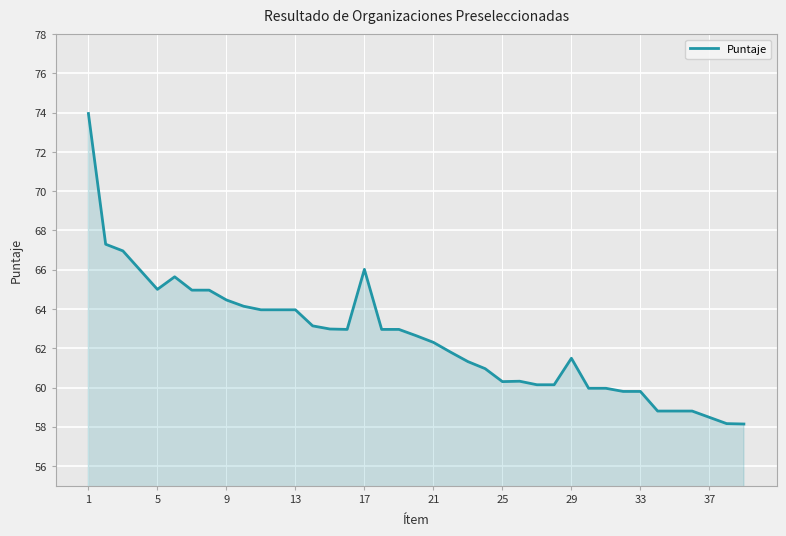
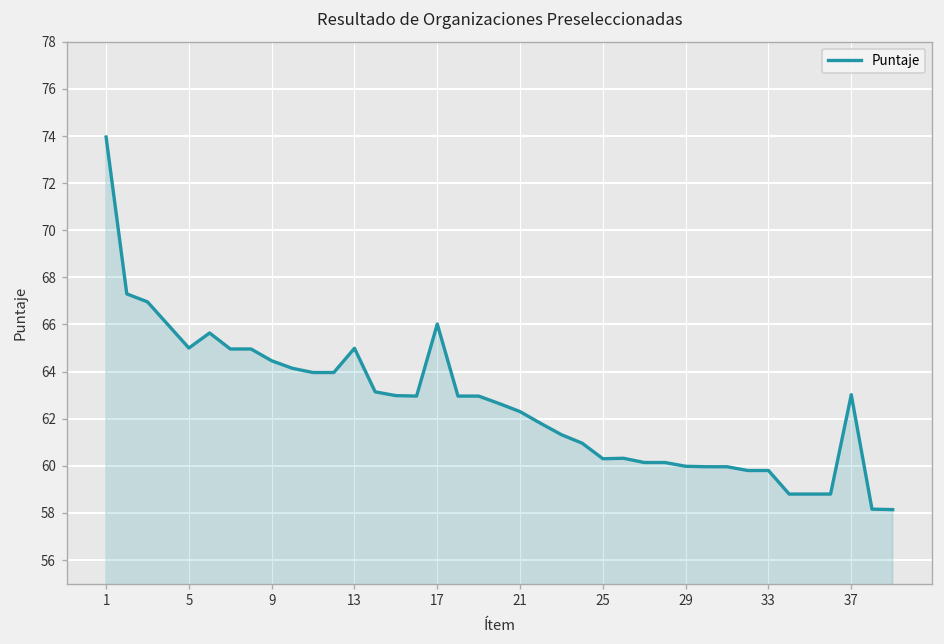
  {
    "1": 74.0,
    "5": 65.0,
    "9": 64.5,
-   "13": 64.0,
+   "13": 65.0,
    "17": 66.0,
    "21": 62.3,
    "25": 60.3,
-   "29": 61.5,
+   "29": 60.0,
    "33": 59.8,
-   "37": 58.5
+   "37": 63.0
  }
